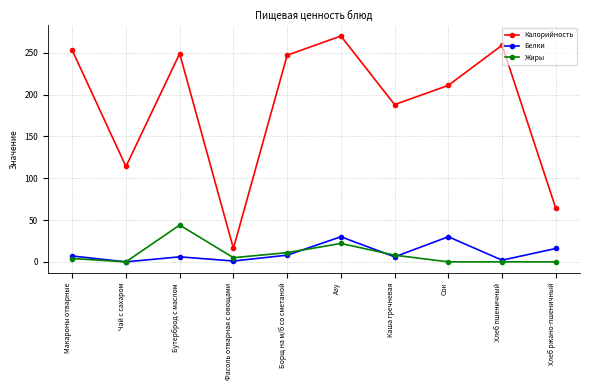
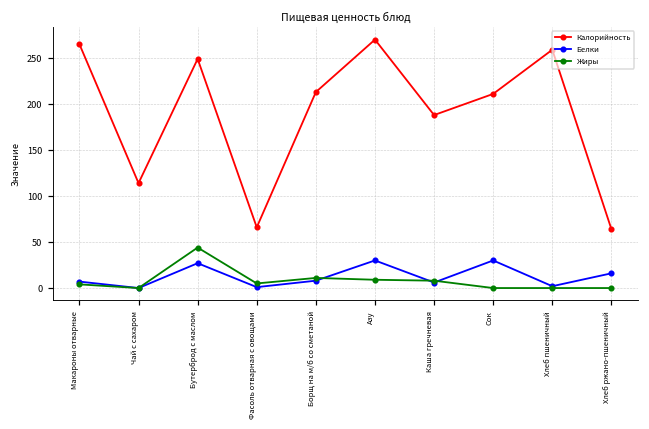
  {
    "Калорийность": {
-     "Макароны отварные": 250,
+     "Макароны отварные": 270,
      "Чай с сахаром": 110,
      "Бутерброд с маслом": 250,
-     "Фасоль отварная с овощами": 20,
-     "Борщ на м/б со сметаной": 250,
+     "Фасоль отварная с овощами": 70,
+     "Борщ на м/б со сметаной": 210,
      "Азу": 270,
      "Каша гречневая": 190,
      "Сок": 210,
      "Хлеб пшеничный": 260,
      "Хлеб ржано-пшеничный": 60
    },
    "Белки": {
-     "Бутерброд с маслом": 10,
+     "Бутерброд с маслом": 30,
      "Фасоль отварная с овощами": 0,
      "Азу": 30,
      "Сок": 30,
      "Хлеб ржано-пшеничный": 20
    },
    "Жиры": {
      "Бутерброд с маслом": 40,
      "Фасоль отварная с овощами": 10,
-     "Азу": 20,
+     "Азу": 10,
      "Сок": 0,
      "Хлеб ржано-пшеничный": 0
    }
  }
